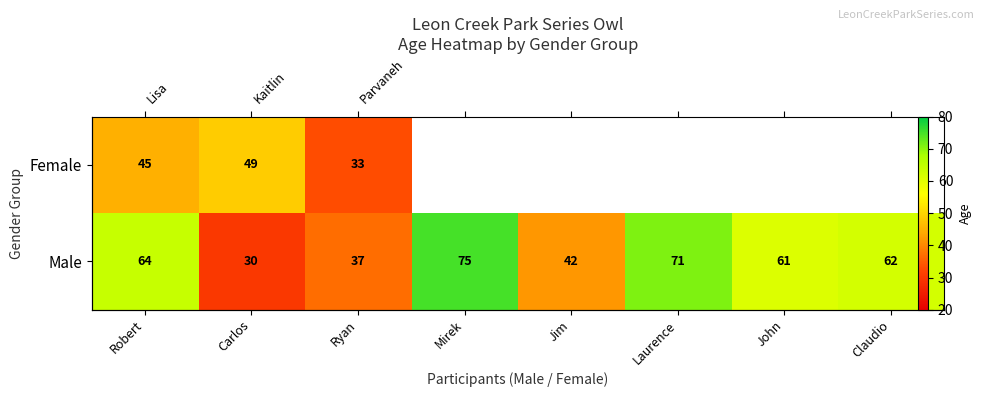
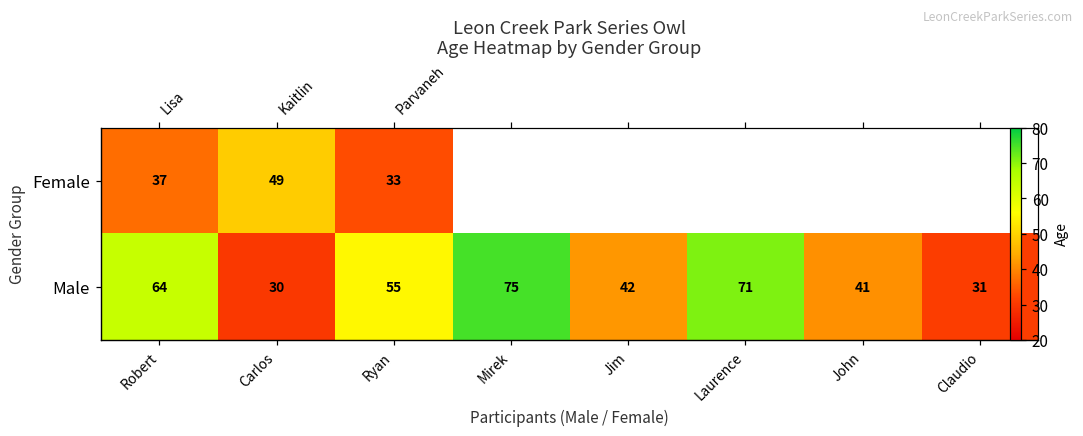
  {
    "Female": {
-     "Robert": 45,
+     "Robert": 37,
      "Carlos": 49,
      "Ryan": 33
    },
    "Male": {
      "Robert": 64,
      "Carlos": 30,
-     "Ryan": 37,
+     "Ryan": 55,
      "Mirek": 75,
      "Jim": 42,
      "Laurence": 71,
-     "John": 61,
-     "Claudio": 62
+     "John": 41,
+     "Claudio": 31
    }
  }
